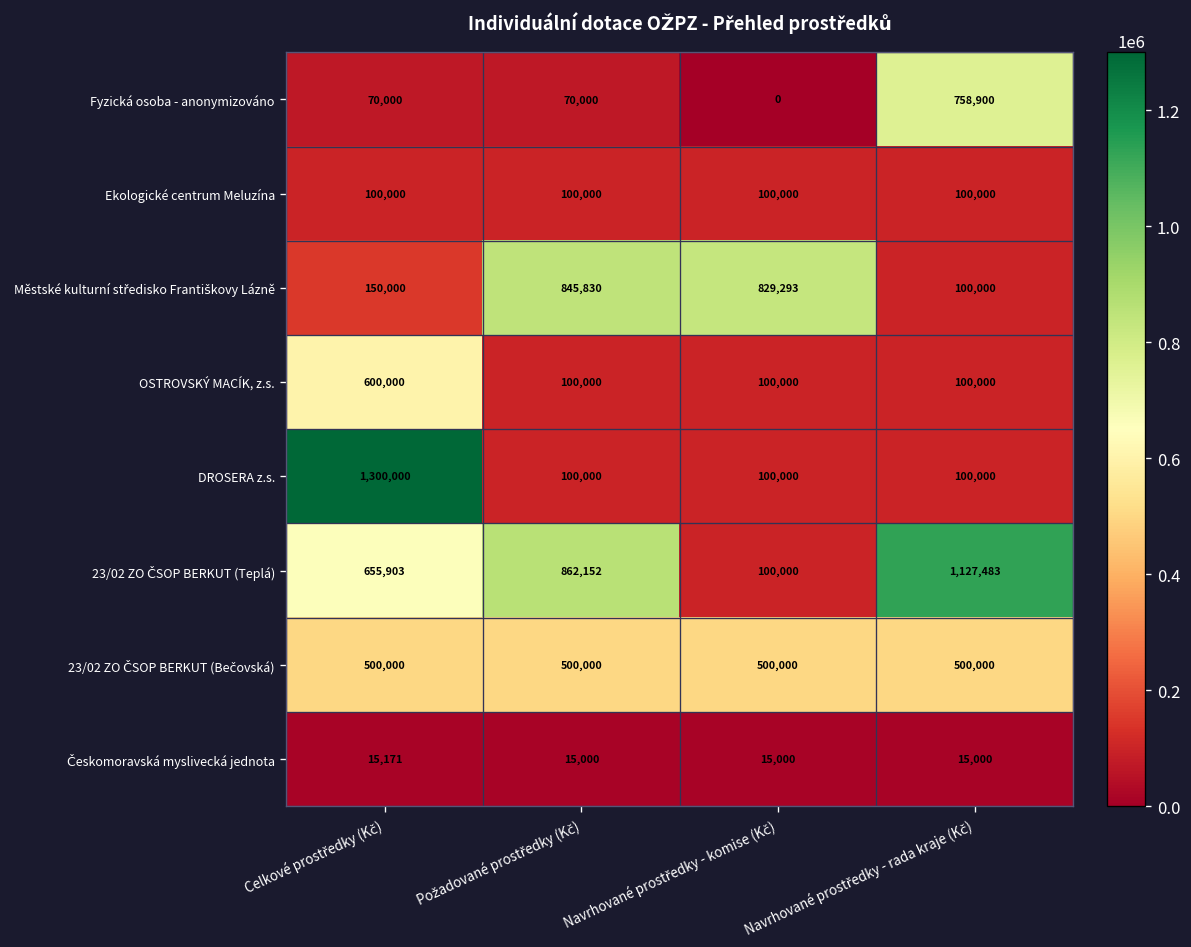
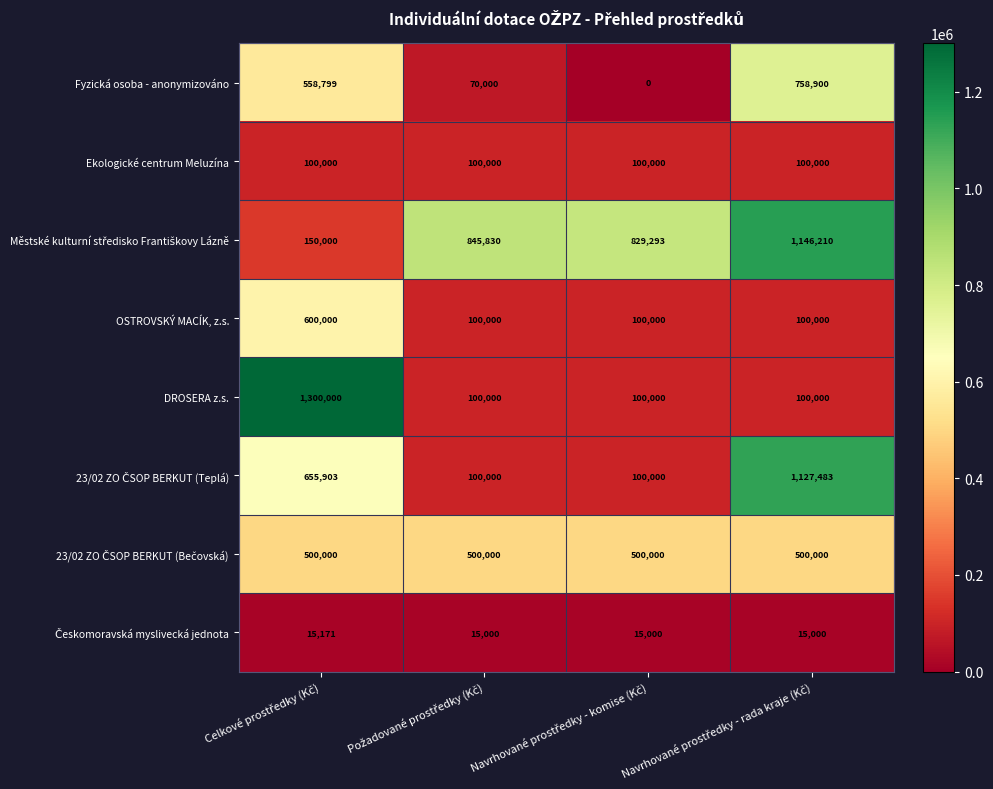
  {
    "Fyzická osoba - anonymizováno": {
-     "Celkové prostředky (Kč)": "70,000",
+     "Celkové prostředky (Kč)": "558,799",
      "Požadované prostředky (Kč)": "70,000",
      "Navrhované prostředky - komise (Kč)": "0",
      "Navrhované prostředky - rada kraje (Kč)": "758,900"
    },
    "Ekologické centrum Meluzína": {
      "Celkové prostředky (Kč)": "100,000",
      "Požadované prostředky (Kč)": "100,000",
      "Navrhované prostředky - komise (Kč)": "100,000",
      "Navrhované prostředky - rada kraje (Kč)": "100,000"
    },
    "Městské kulturní středisko Františkovy Lázně": {
      "Celkové prostředky (Kč)": "150,000",
      "Požadované prostředky (Kč)": "845,830",
      "Navrhované prostředky - komise (Kč)": "829,293",
-     "Navrhované prostředky - rada kraje (Kč)": "100,000"
+     "Navrhované prostředky - rada kraje (Kč)": "1,146,210"
    },
    "OSTROVSKÝ MACÍK, z.s.": {
      "Celkové prostředky (Kč)": "600,000",
      "Požadované prostředky (Kč)": "100,000",
      "Navrhované prostředky - komise (Kč)": "100,000",
      "Navrhované prostředky - rada kraje (Kč)": "100,000"
    },
    "DROSERA z.s.": {
      "Celkové prostředky (Kč)": "1,300,000",
      "Požadované prostředky (Kč)": "100,000",
      "Navrhované prostředky - komise (Kč)": "100,000",
      "Navrhované prostředky - rada kraje (Kč)": "100,000"
    },
    "23/02 ZO ČSOP BERKUT (Teplá)": {
      "Celkové prostředky (Kč)": "655,903",
-     "Požadované prostředky (Kč)": "862,152",
+     "Požadované prostředky (Kč)": "100,000",
      "Navrhované prostředky - komise (Kč)": "100,000",
      "Navrhované prostředky - rada kraje (Kč)": "1,127,483"
    },
    "23/02 ZO ČSOP BERKUT (Bečovská)": {
      "Celkové prostředky (Kč)": "500,000",
      "Požadované prostředky (Kč)": "500,000",
      "Navrhované prostředky - komise (Kč)": "500,000",
      "Navrhované prostředky - rada kraje (Kč)": "500,000"
    },
    "Českomoravská myslivecká jednota": {
      "Celkové prostředky (Kč)": "15,171",
      "Požadované prostředky (Kč)": "15,000",
      "Navrhované prostředky - komise (Kč)": "15,000",
      "Navrhované prostředky - rada kraje (Kč)": "15,000"
    }
  }
